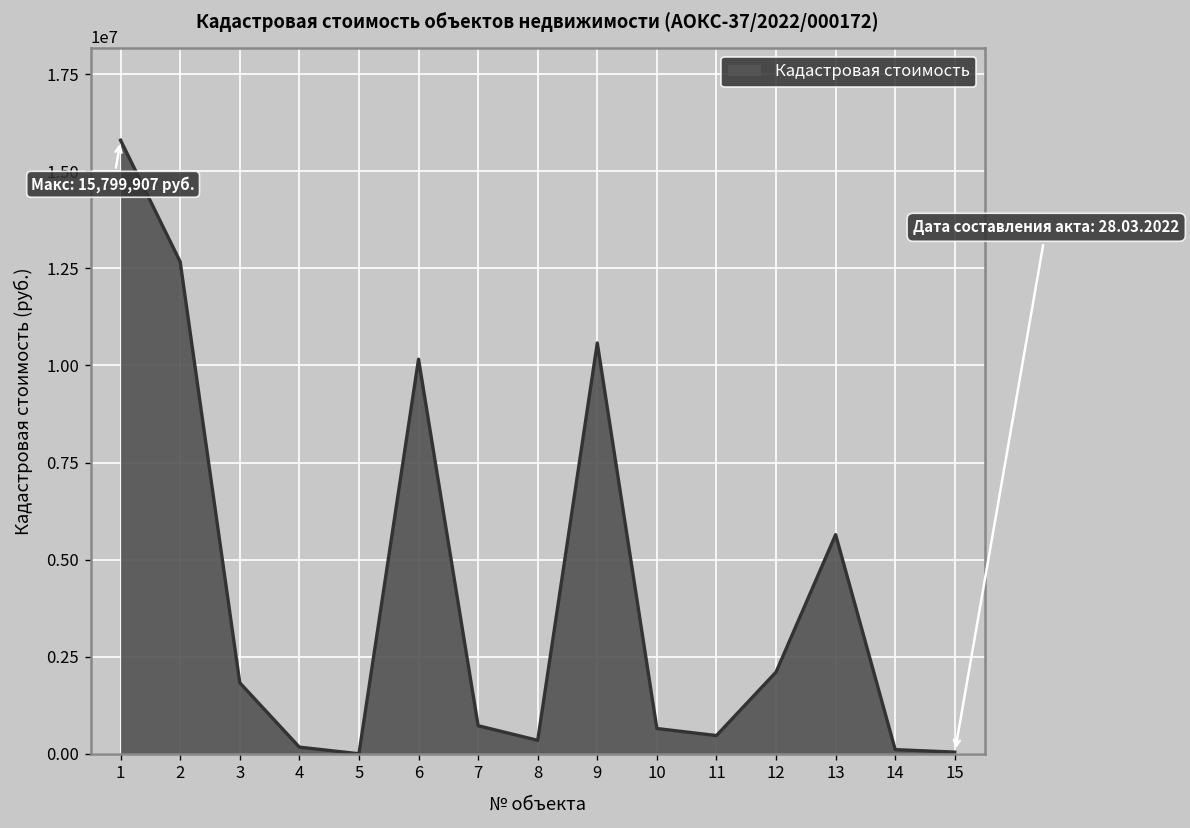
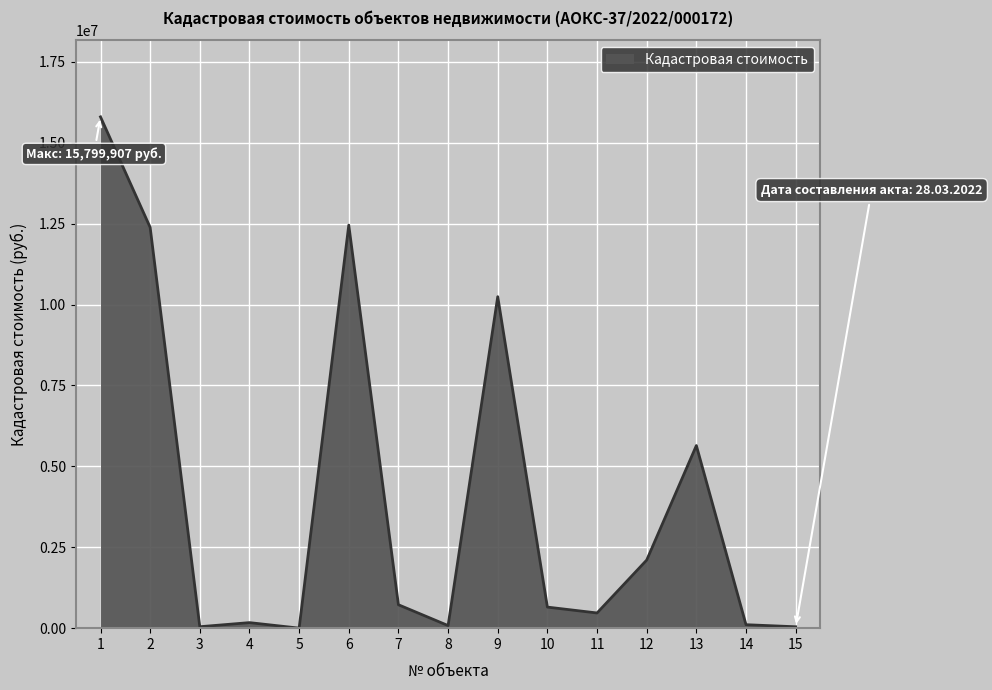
  {
-   "2": 12700000,
-   "3": 1800000,
+   "2": 12400000,
+   "3": 0,
    "4": 200000,
    "5": 0,
-   "6": 10200000,
+   "6": 12500000,
    "7": 700000,
-   "8": 300000,
-   "9": 10600000,
+   "8": 100000,
+   "9": 10200000,
    "10": 700000,
    "11": 500000,
    "12": 2100000,
    "13": 5600000,
    "14": 100000
  }
